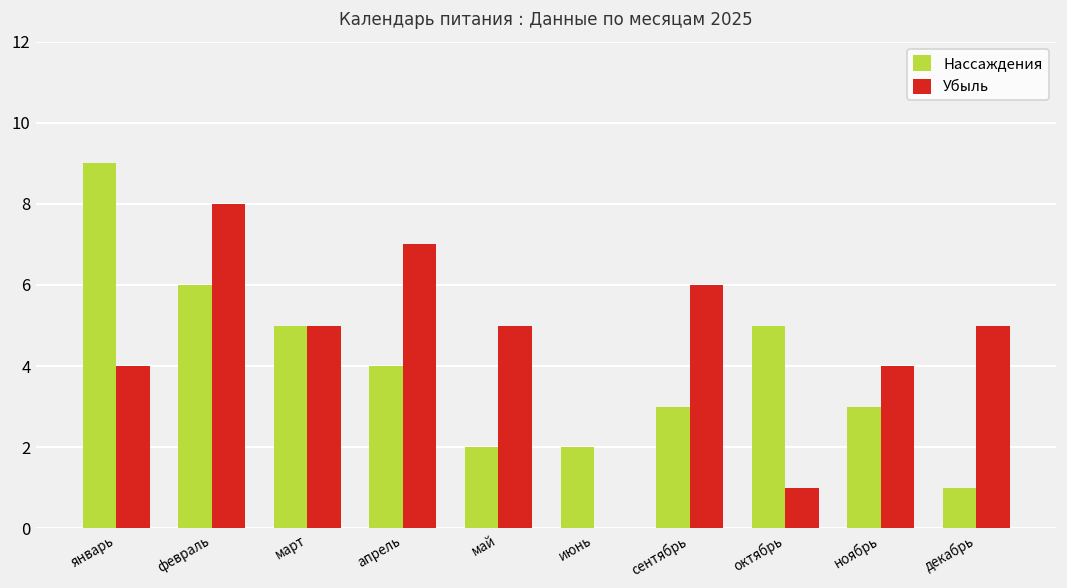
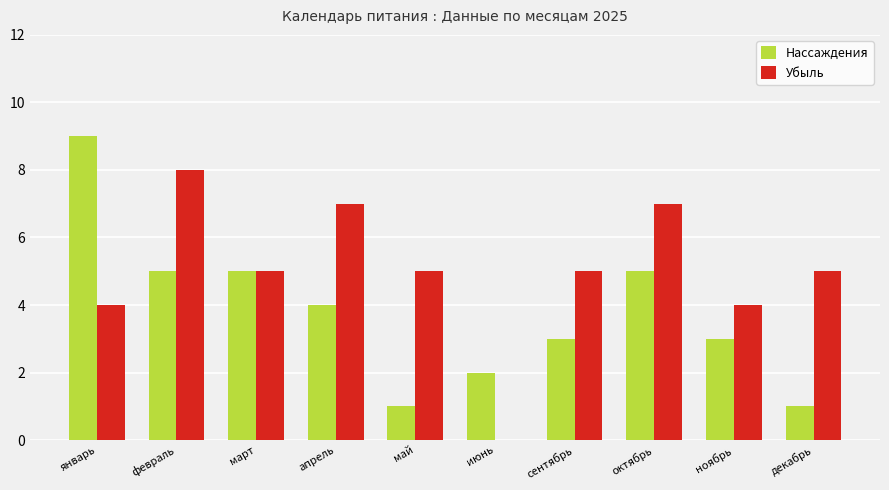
  {
    "Нассаждения": {
      "январь": 9,
-     "февраль": 6,
+     "февраль": 5,
      "март": 5,
      "апрель": 4,
-     "май": 2,
+     "май": 1,
      "июнь": 2,
      "сентябрь": 3,
      "октябрь": 5,
      "ноябрь": 3,
      "декабрь": 1
    },
    "Убыль": {
      "январь": 4,
      "февраль": 8,
      "март": 5,
      "апрель": 7,
      "май": 5,
      "июнь": 0,
-     "сентябрь": 6,
-     "октябрь": 1,
+     "сентябрь": 5,
+     "октябрь": 7,
      "ноябрь": 4,
      "декабрь": 5
    }
  }
